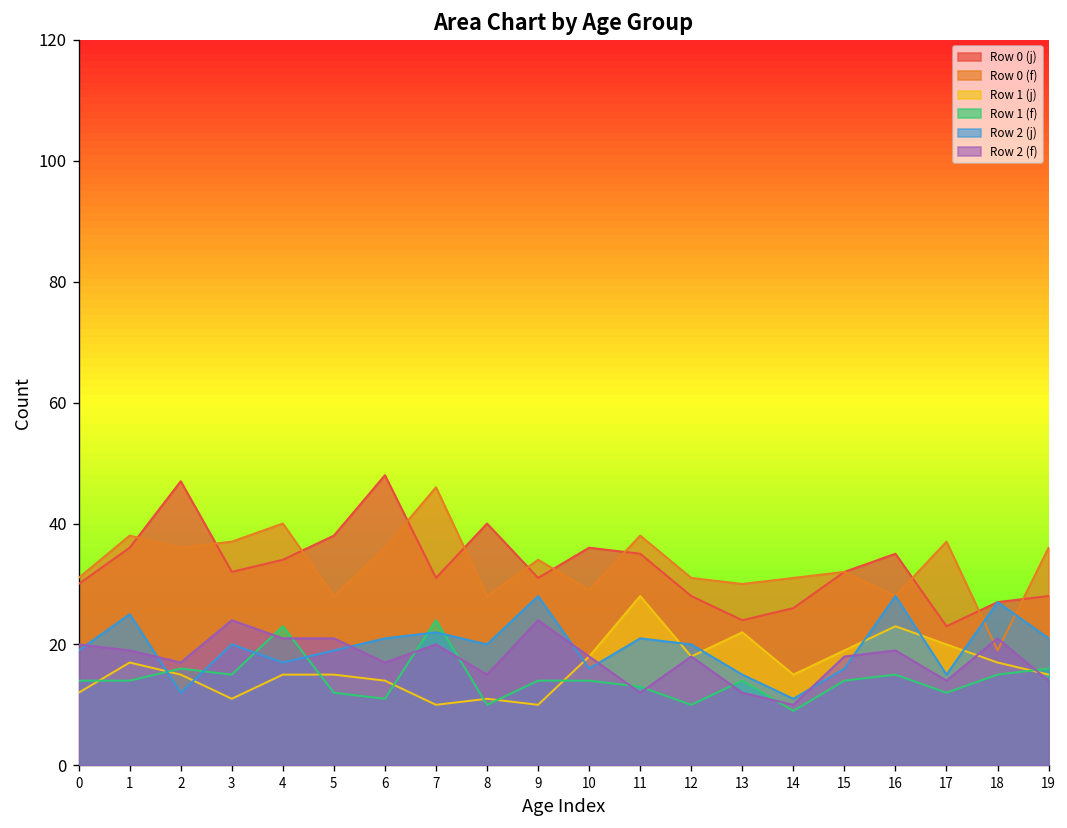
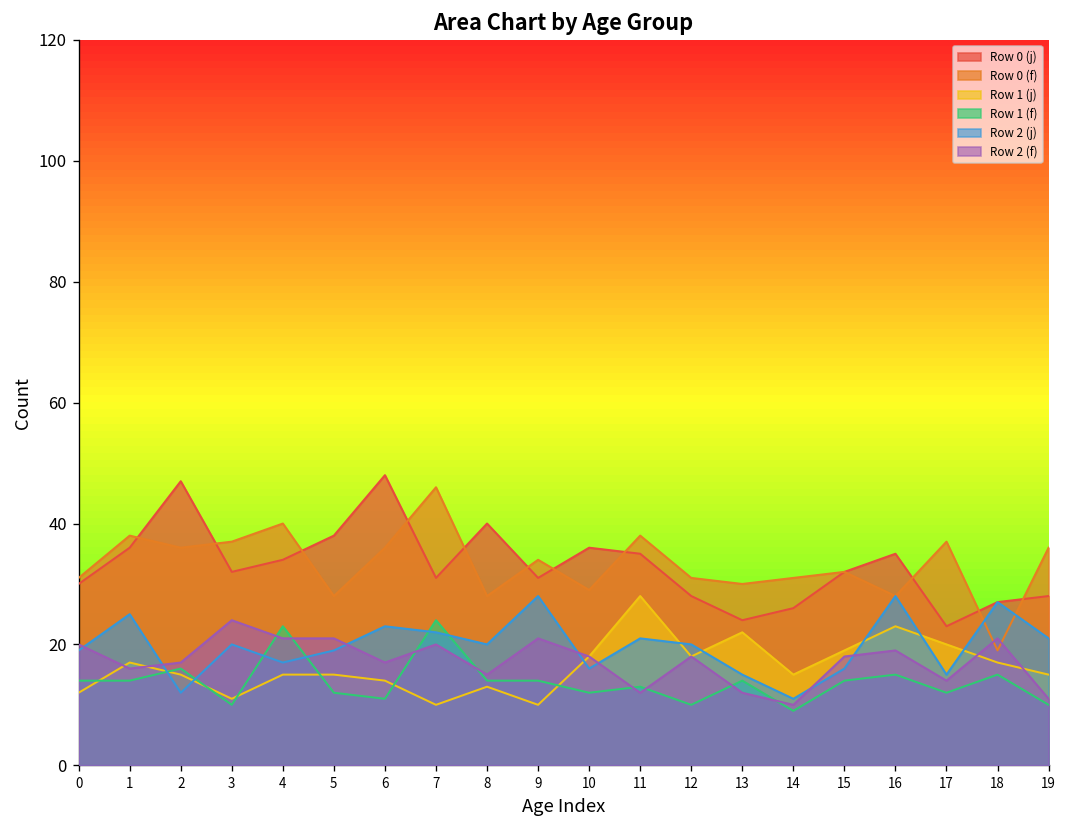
  {
    "Row 1 (j)": {
      "0": 12,
      "1": 17,
      "2": 15,
      "3": 11,
      "4": 15,
      "5": 15,
      "6": 14,
      "7": 10,
-     "8": 11,
+     "8": 13,
      "9": 10,
      "11": 28,
      "13": 22,
      "14": 15,
      "15": 19,
      "16": 23,
      "17": 20,
      "18": 17,
      "19": 15
    },
    "Row 1 (f)": {
      "0": 14,
      "1": 14,
      "2": 16,
-     "3": 15,
+     "3": 10,
      "4": 23,
      "5": 12,
      "6": 11,
      "7": 24,
-     "8": 10,
+     "8": 14,
      "9": 14,
-     "10": 14,
+     "10": 12,
      "11": 13,
      "12": 10,
      "13": 14,
      "14": 9,
      "15": 14,
      "16": 15,
      "17": 12,
      "18": 15,
-     "19": 16
+     "19": 10
    },
    "Row 2 (j)": {
      "0": 19,
      "1": 25,
      "2": 12,
      "3": 20,
      "4": 17,
      "5": 19,
-     "6": 21,
+     "6": 23,
      "7": 22,
      "8": 20,
      "9": 28,
      "10": 16,
      "11": 21,
      "12": 20,
      "13": 15,
      "14": 11,
      "15": 16,
      "17": 15,
      "19": 21
    },
    "Row 2 (f)": {
      "0": 20,
-     "1": 19,
+     "1": 16,
      "2": 17,
      "3": 24,
      "4": 21,
      "5": 21,
      "6": 17,
      "7": 20,
      "8": 15,
-     "9": 24,
+     "9": 21,
      "11": 12,
      "13": 12,
      "14": 10,
      "15": 18,
      "16": 19,
      "17": 14,
      "18": 21,
-     "19": 14
+     "19": 11
    }
  }
